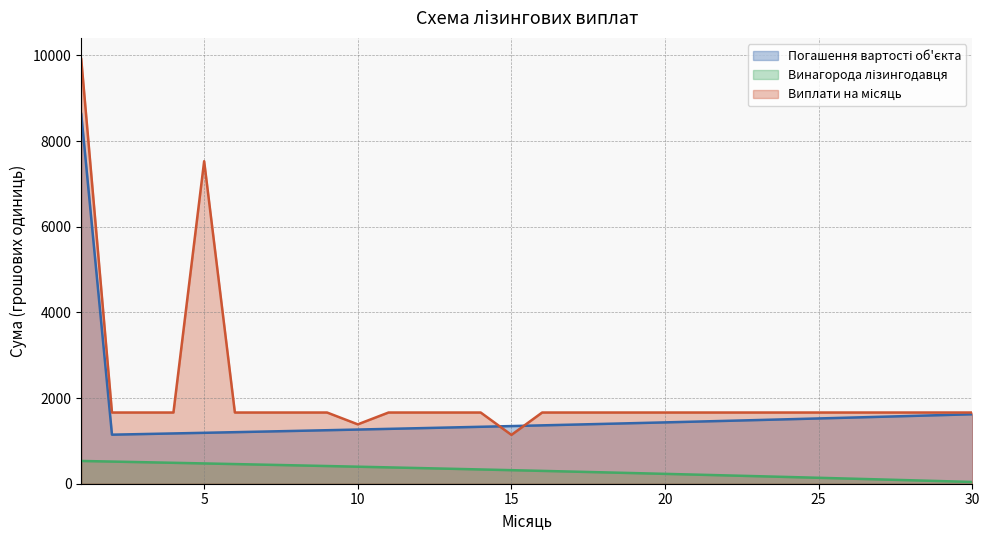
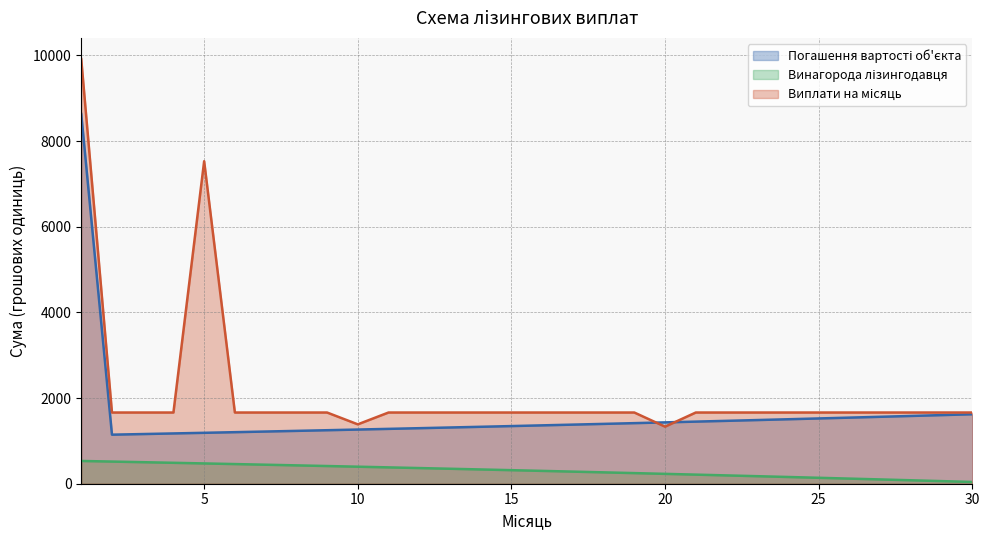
  {
    "Виплати на місяць": {
      "5": 7500,
      "10": 1400,
-     "15": 1100,
-     "20": 1700,
+     "15": 1700,
+     "20": 1300,
      "25": 1700
    }
  }
